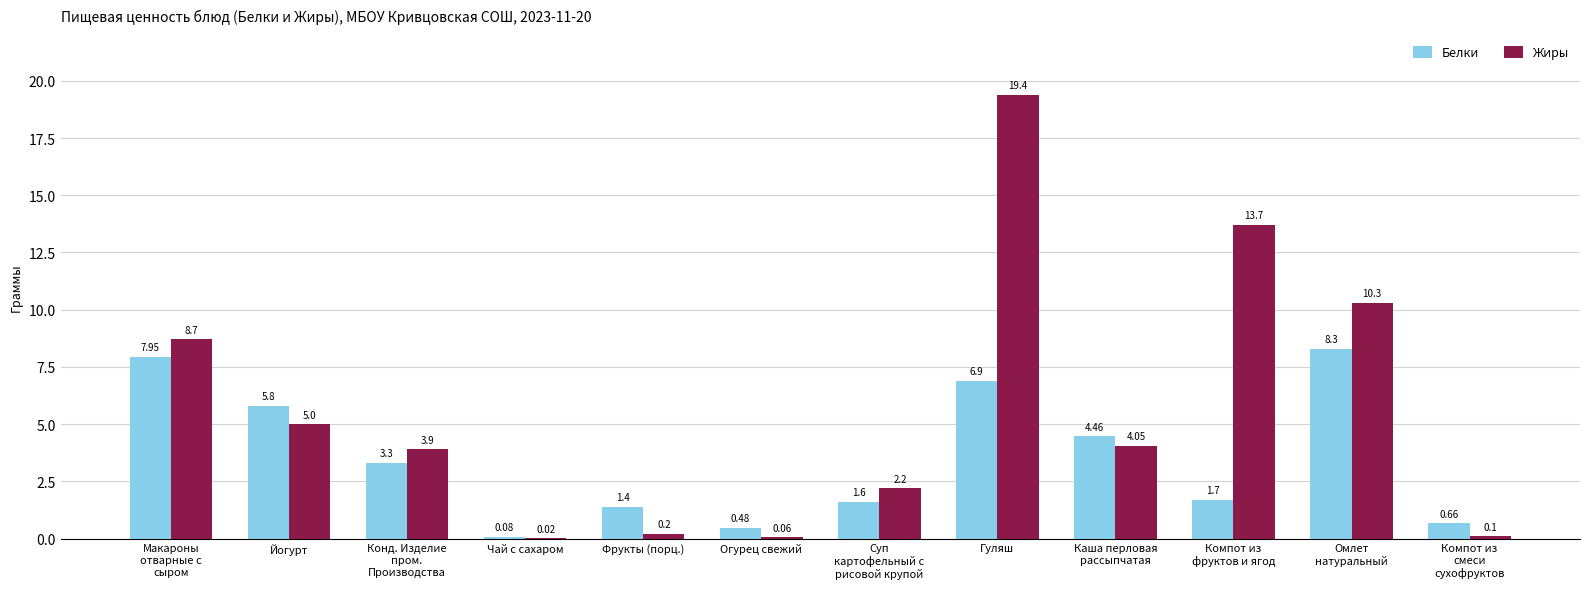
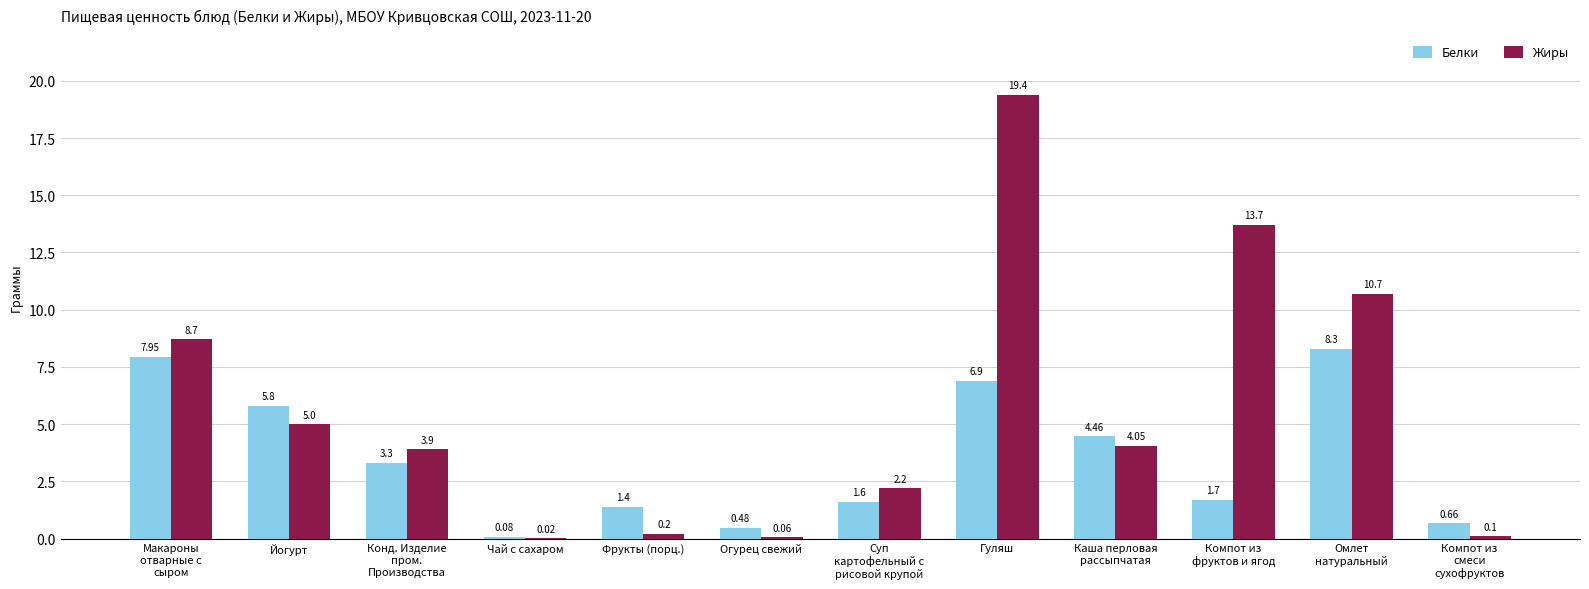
  {
    "Белки": {
      "Макароны отварные с сыром": 7.95,
      "Йогурт": 5.8,
      "Конд. Изделие пром. Производства": 3.3,
      "Чай с сахаром": 0.08,
      "Фрукты (порц.)": 1.4,
      "Огурец свежий": 0.48,
      "Суп картофельный с рисовой крупой": 1.6,
      "Гуляш": 6.9,
      "Каша перловая рассыпчатая": 4.46,
      "Компот из фруктов и ягод": 1.7,
      "Омлет натуральный": 8.3,
      "Компот из смеси сухофруктов": 0.66
    },
    "Жиры": {
      "Макароны отварные с сыром": 8.7,
      "Йогурт": 5.0,
      "Конд. Изделие пром. Производства": 3.9,
      "Чай с сахаром": 0.02,
      "Фрукты (порц.)": 0.2,
      "Огурец свежий": 0.06,
      "Суп картофельный с рисовой крупой": 2.2,
      "Гуляш": 19.4,
      "Каша перловая рассыпчатая": 4.05,
      "Компот из фруктов и ягод": 13.7,
-     "Омлет натуральный": 10.3,
+     "Омлет натуральный": 10.7,
      "Компот из смеси сухофруктов": 0.1
    }
  }
